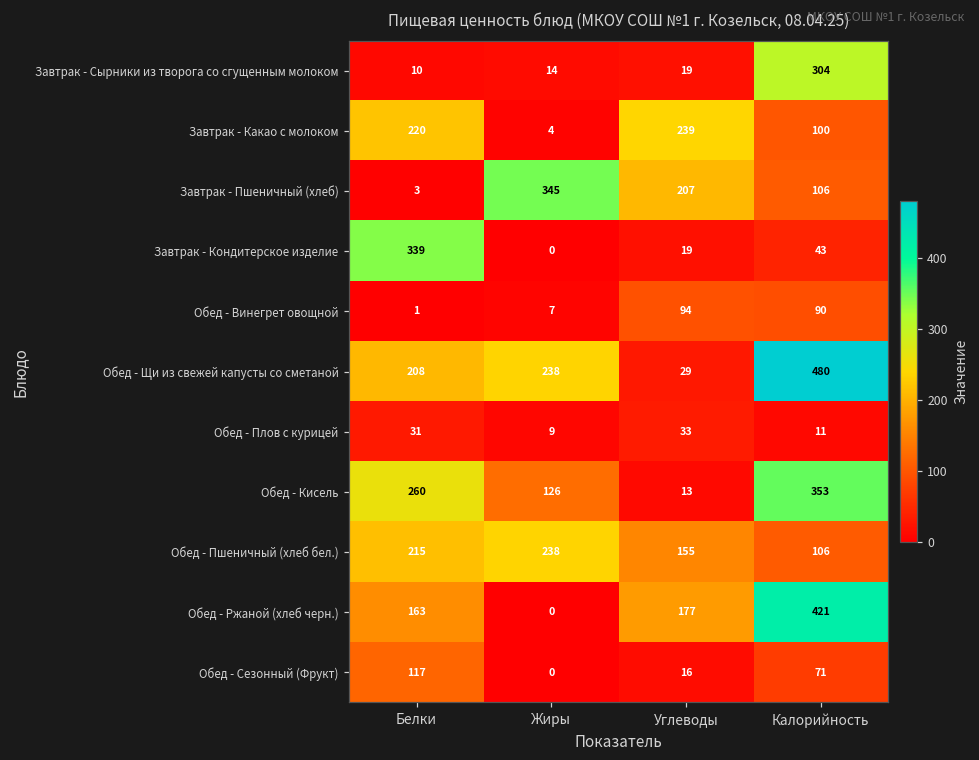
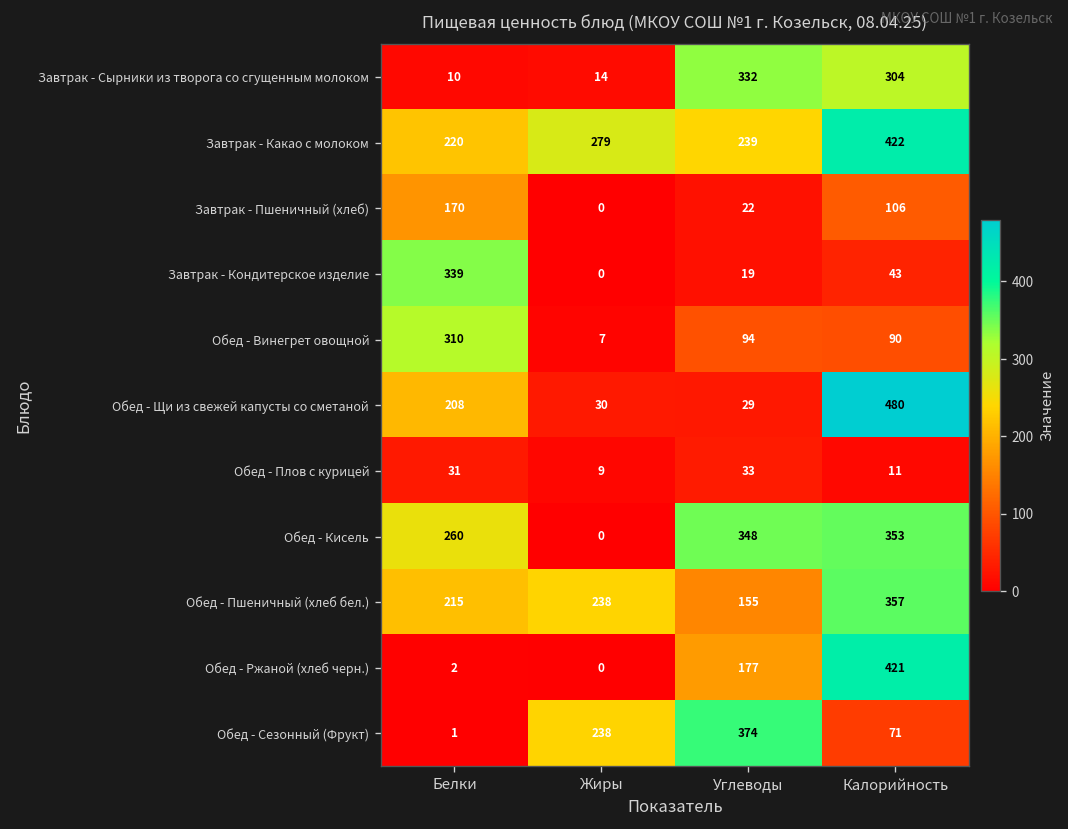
  {
    "Завтрак - Сырники из творога со сгущенным молоком": {
      "Белки": 10,
      "Жиры": 14,
-     "Углеводы": 19,
+     "Углеводы": 332,
      "Калорийность": 304
    },
    "Завтрак - Какао с молоком": {
      "Белки": 220,
-     "Жиры": 4,
+     "Жиры": 279,
      "Углеводы": 239,
-     "Калорийность": 100
+     "Калорийность": 422
    },
    "Завтрак - Пшеничный (хлеб)": {
-     "Белки": 3,
-     "Жиры": 345,
-     "Углеводы": 207,
+     "Белки": 170,
+     "Жиры": 0,
+     "Углеводы": 22,
      "Калорийность": 106
    },
    "Завтрак - Кондитерское изделие": {
      "Белки": 339,
      "Жиры": 0,
      "Углеводы": 19,
      "Калорийность": 43
    },
    "Обед - Винегрет овощной": {
-     "Белки": 1,
+     "Белки": 310,
      "Жиры": 7,
      "Углеводы": 94,
      "Калорийность": 90
    },
    "Обед - Щи из свежей капусты со сметаной": {
      "Белки": 208,
-     "Жиры": 238,
+     "Жиры": 30,
      "Углеводы": 29,
      "Калорийность": 480
    },
    "Обед - Плов с курицей": {
      "Белки": 31,
      "Жиры": 9,
      "Углеводы": 33,
      "Калорийность": 11
    },
    "Обед - Кисель": {
      "Белки": 260,
-     "Жиры": 126,
-     "Углеводы": 13,
+     "Жиры": 0,
+     "Углеводы": 348,
      "Калорийность": 353
    },
    "Обед - Пшеничный (хлеб бел.)": {
      "Белки": 215,
      "Жиры": 238,
      "Углеводы": 155,
-     "Калорийность": 106
+     "Калорийность": 357
    },
    "Обед - Ржаной (хлеб черн.)": {
-     "Белки": 163,
+     "Белки": 2,
      "Жиры": 0,
      "Углеводы": 177,
      "Калорийность": 421
    },
    "Обед - Сезонный (Фрукт)": {
-     "Белки": 117,
-     "Жиры": 0,
-     "Углеводы": 16,
+     "Белки": 1,
+     "Жиры": 238,
+     "Углеводы": 374,
      "Калорийность": 71
    }
  }
